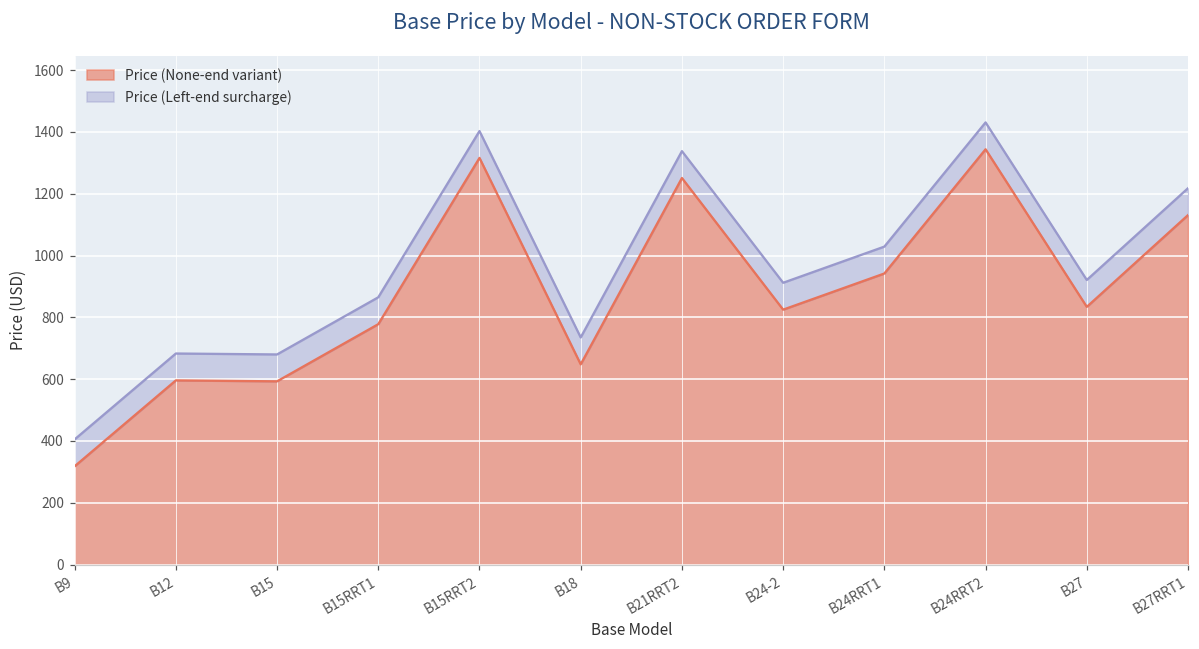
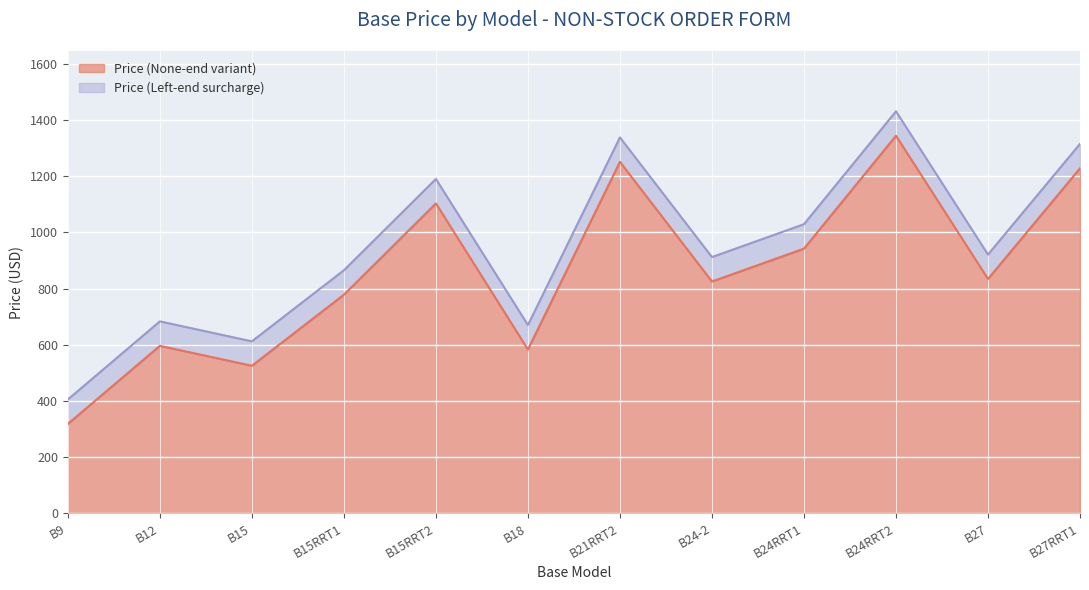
  {
    "Price (None-end variant)": {
      "B9": 320,
      "B12": 600,
-     "B15": 590,
+     "B15": 530,
      "B15RRT1": 780,
-     "B15RRT2": 1320,
-     "B18": 650,
+     "B15RRT2": 1100,
+     "B18": 580,
      "B21RRT2": 1250,
      "B24-2": 830,
      "B24RRT1": 940,
      "B24RRT2": 1340,
      "B27": 830,
-     "B27RRT1": 1130
+     "B27RRT1": 1230
    },
    "Price (Left-end surcharge)": {
      "B9": 90,
      "B12": 90,
      "B15": 90,
      "B15RRT1": 90,
      "B15RRT2": 90,
      "B18": 90,
      "B21RRT2": 90,
      "B24-2": 90,
      "B24RRT1": 90,
      "B24RRT2": 90,
      "B27": 90,
      "B27RRT1": 90
    }
  }
